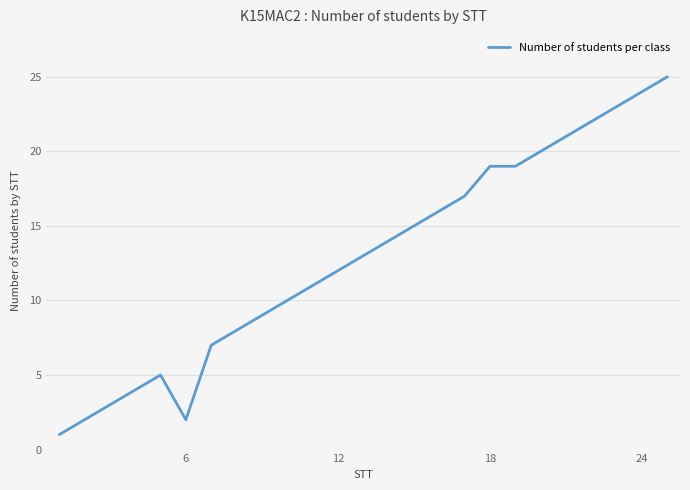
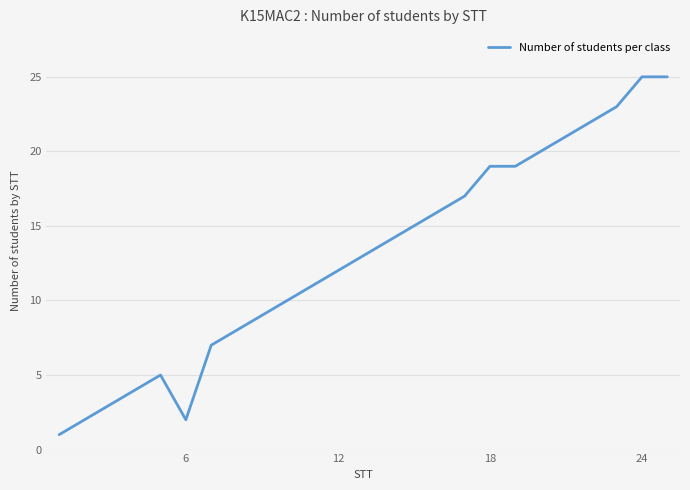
  {
    "6": 2,
    "12": 12,
    "18": 19,
-   "24": 24
+   "24": 25
  }
